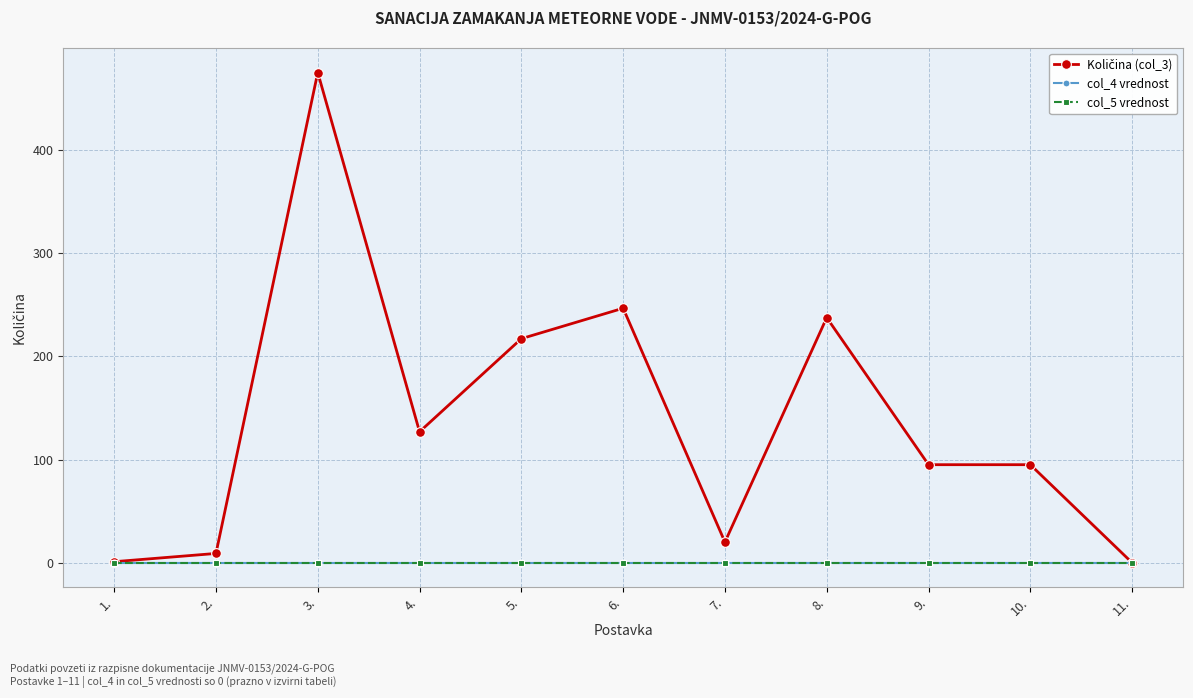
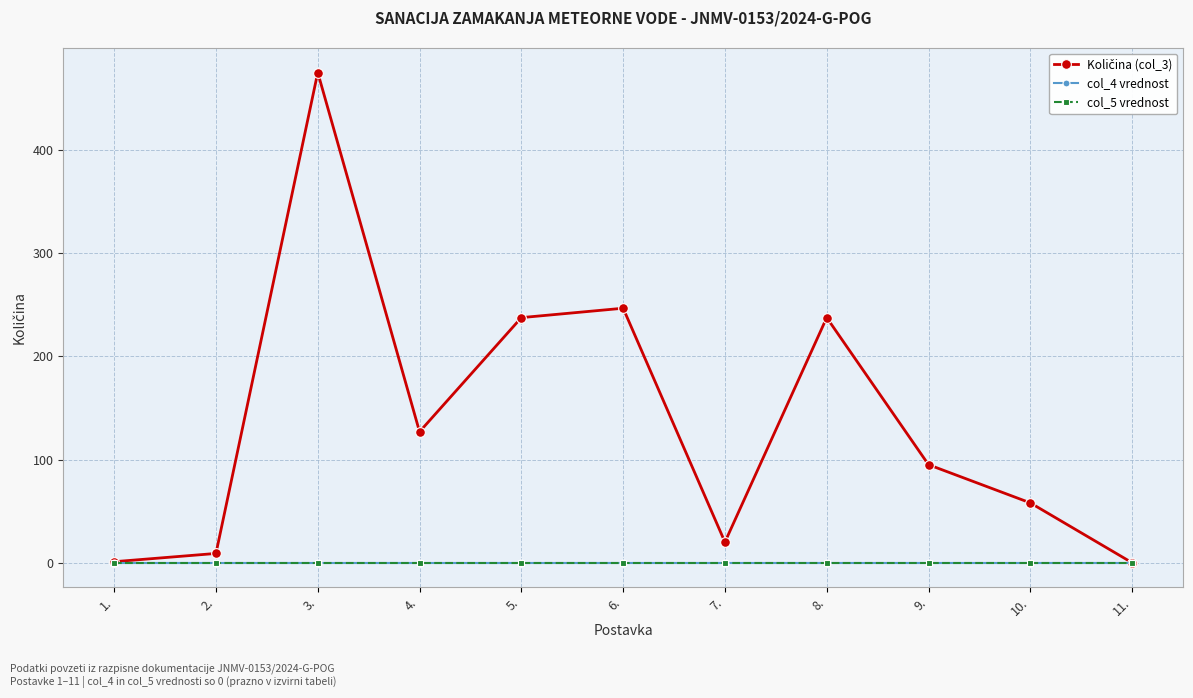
  {
    "Količina (col_3)": {
      "2.": 9,
      "3.": 475,
      "4.": 127,
-     "5.": 217,
+     "5.": 238,
      "6.": 247,
      "7.": 20,
      "8.": 238,
      "9.": 95,
-     "10.": 95
+     "10.": 58
    },
    "col_5 vrednost": {
      "2.": 0,
      "3.": 0,
      "4.": 0,
      "5.": 0,
      "6.": 0,
      "7.": 0,
      "8.": 0,
      "9.": 0,
      "10.": 0
    }
  }
